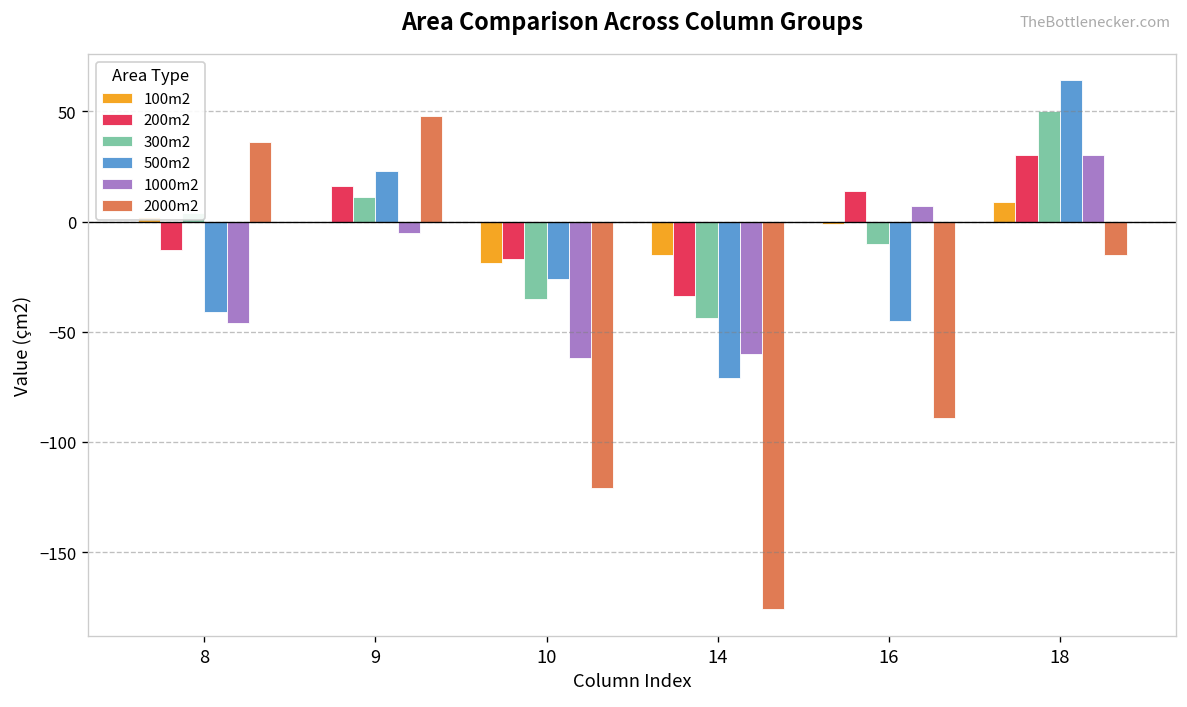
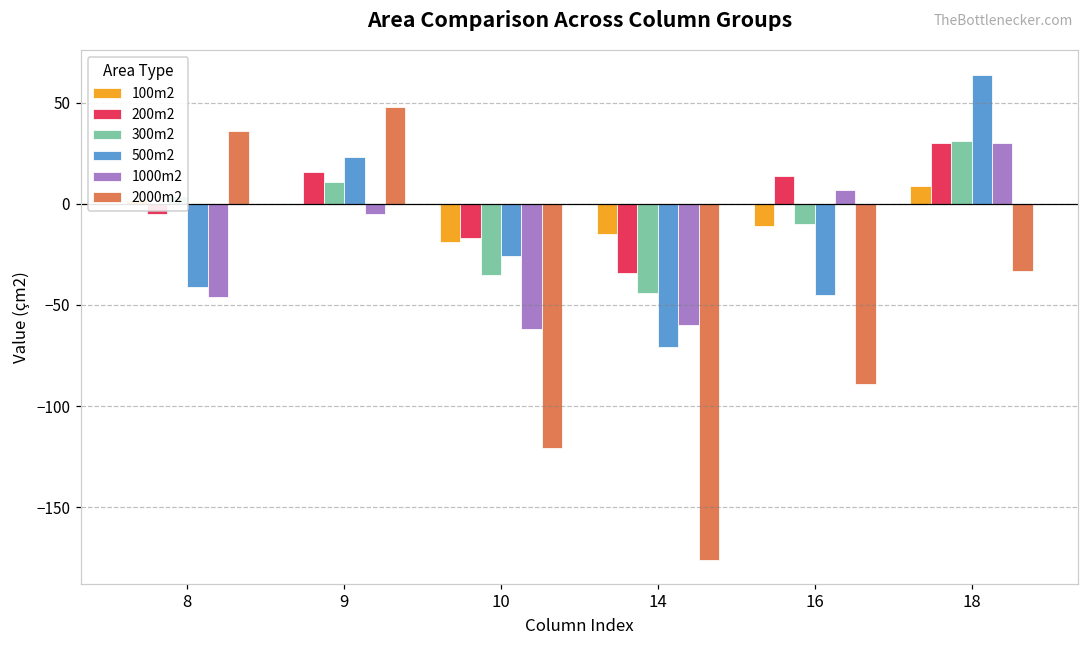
  {
    "100m2": {
      "9": 0,
      "10": -19,
      "14": -15,
-     "16": -1,
+     "16": -11,
      "18": 9
    },
    "200m2": {
-     "8": -13,
+     "8": -5,
      "9": 16,
      "10": -17,
      "14": -34,
      "16": 14,
      "18": 30
    },
    "300m2": {
      "9": 11,
      "10": -35,
      "14": -44,
      "16": -10,
-     "18": 50
+     "18": 31
    },
    "500m2": {
      "8": -41,
      "9": 23,
      "10": -26,
      "14": -71,
      "16": -45,
      "18": 64
    },
    "1000m2": {
      "8": -46,
      "9": -5,
      "10": -62,
      "14": -60,
      "16": 7,
      "18": 30
    },
    "2000m2": {
      "8": 36,
      "9": 48,
      "10": -121,
      "14": -176,
      "16": -89,
-     "18": -15
+     "18": -33
    }
  }
